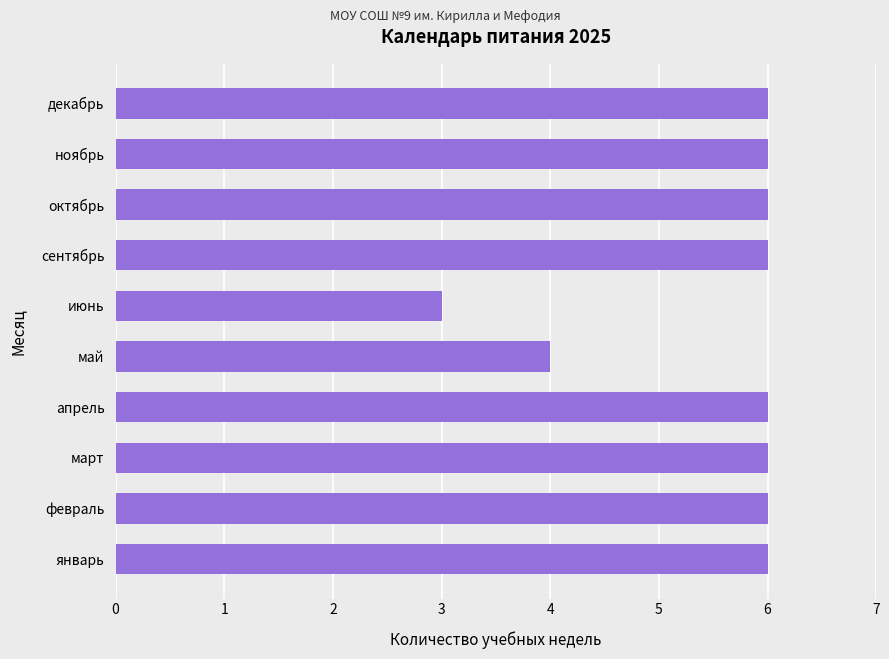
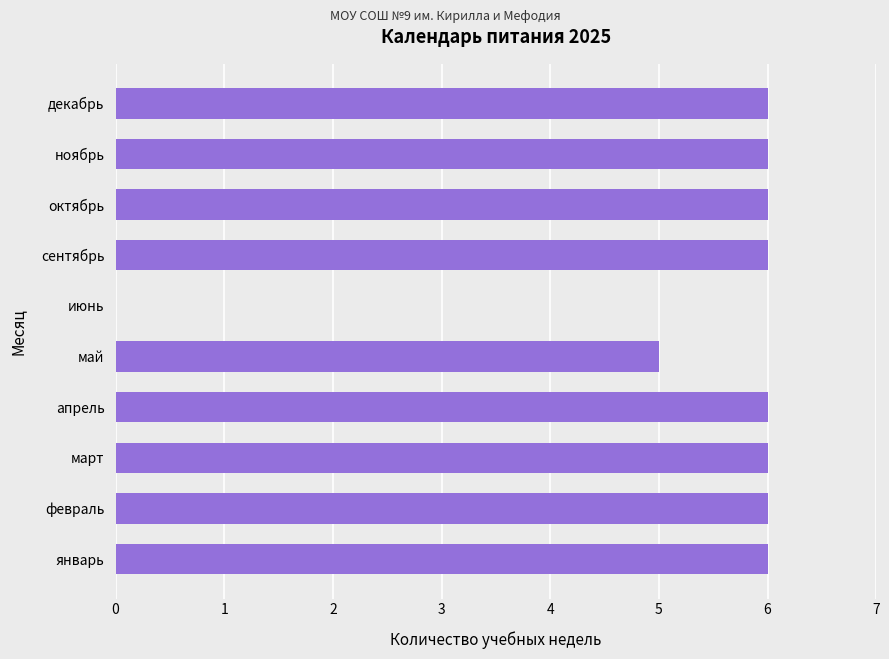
  {
    "декабрь": 6,
    "ноябрь": 6,
    "октябрь": 6,
    "сентябрь": 6,
-   "июнь": 3,
-   "май": 4,
+   "июнь": 0,
+   "май": 5,
    "апрель": 6,
    "март": 6,
    "февраль": 6,
    "январь": 6
  }
